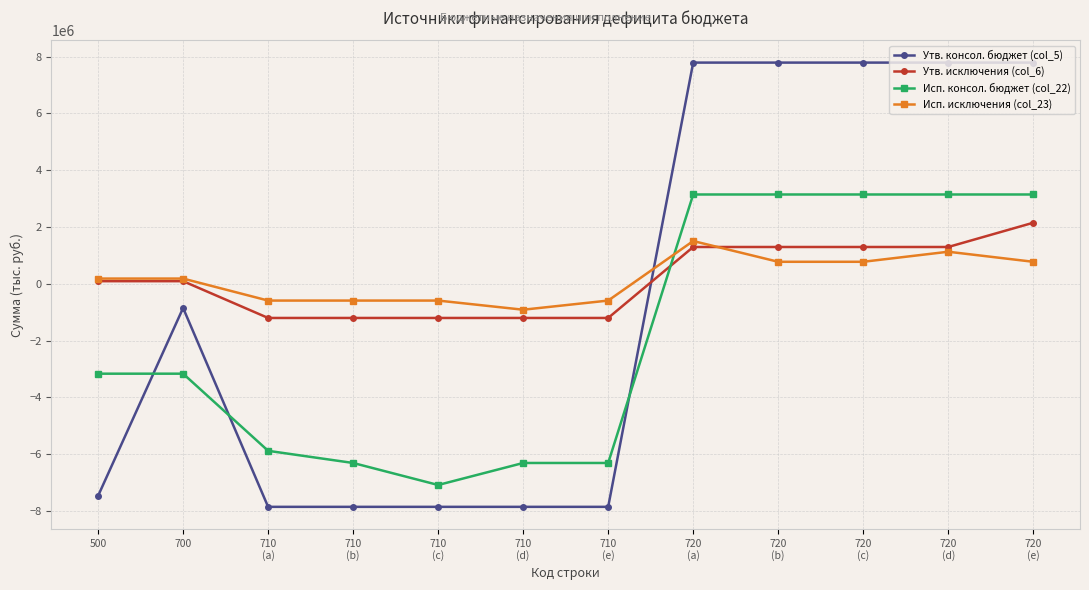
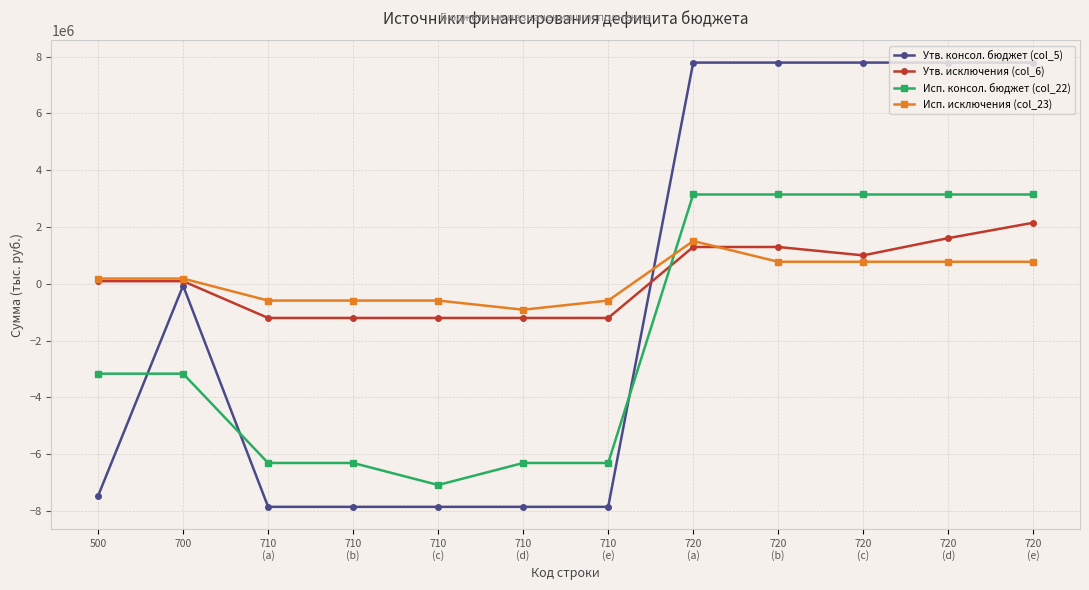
  {
    "Утв. консол. бюджет (col_5)": {
      "500": -7500000,
-     "700": -900000,
+     "700": -100000,
      "710 (a)": -7900000,
      "710 (b)": -7900000,
      "710 (c)": -7900000,
      "710 (d)": -7900000,
      "710 (e)": -7900000,
      "720 (a)": 7800000,
      "720 (b)": 7800000,
      "720 (c)": 7800000
    },
    "Утв. исключения (col_6)": {
      "500": 100000,
      "700": 100000,
      "710 (a)": -1200000,
      "710 (b)": -1200000,
      "710 (c)": -1200000,
      "710 (d)": -1200000,
      "710 (e)": -1200000,
      "720 (a)": 1300000,
      "720 (b)": 1300000,
-     "720 (c)": 1300000,
-     "720 (d)": 1300000,
+     "720 (c)": 1000000,
+     "720 (d)": 1600000,
      "720 (e)": 2100000
    },
    "Исп. консол. бюджет (col_22)": {
      "500": -3200000,
      "700": -3200000,
-     "710 (a)": -5900000,
+     "710 (a)": -6300000,
      "710 (b)": -6300000,
      "710 (c)": -7100000,
      "710 (d)": -6300000,
      "710 (e)": -6300000,
      "720 (a)": 3100000,
      "720 (b)": 3100000,
      "720 (c)": 3100000,
      "720 (d)": 3100000,
      "720 (e)": 3100000
    },
    "Исп. исключения (col_23)": {
      "500": 200000,
      "700": 200000,
      "710 (a)": -600000,
      "710 (b)": -600000,
      "710 (c)": -600000,
      "710 (d)": -900000,
      "710 (e)": -600000,
      "720 (a)": 1500000,
      "720 (b)": 800000,
      "720 (c)": 800000,
-     "720 (d)": 1100000,
+     "720 (d)": 800000,
      "720 (e)": 800000
    }
  }
